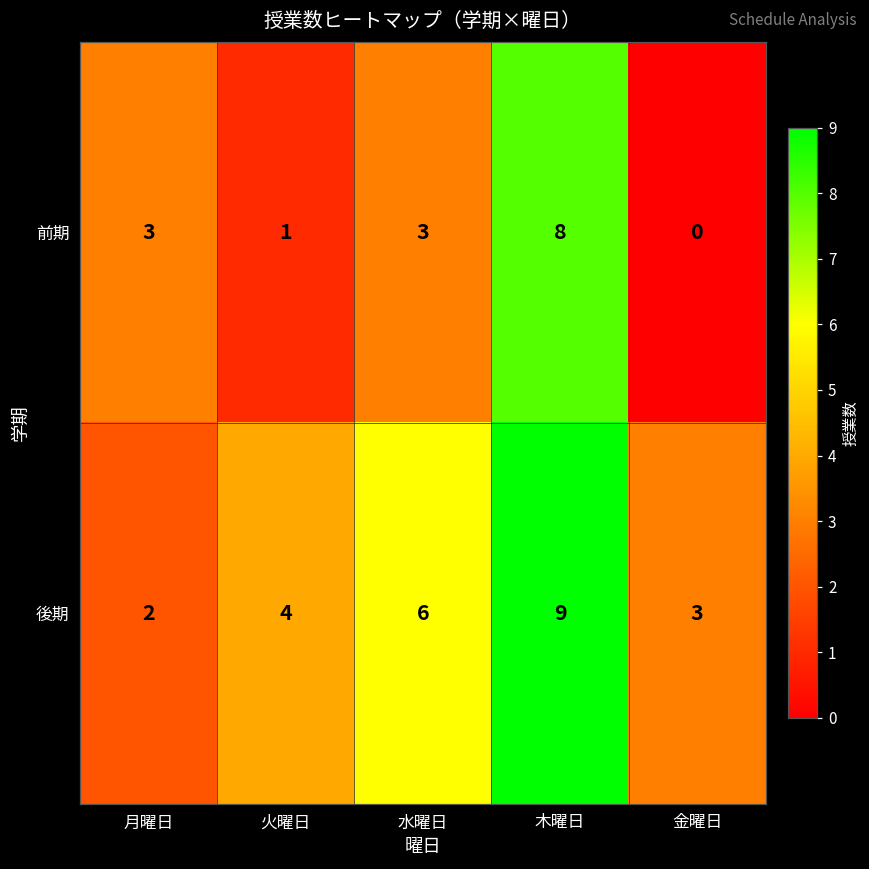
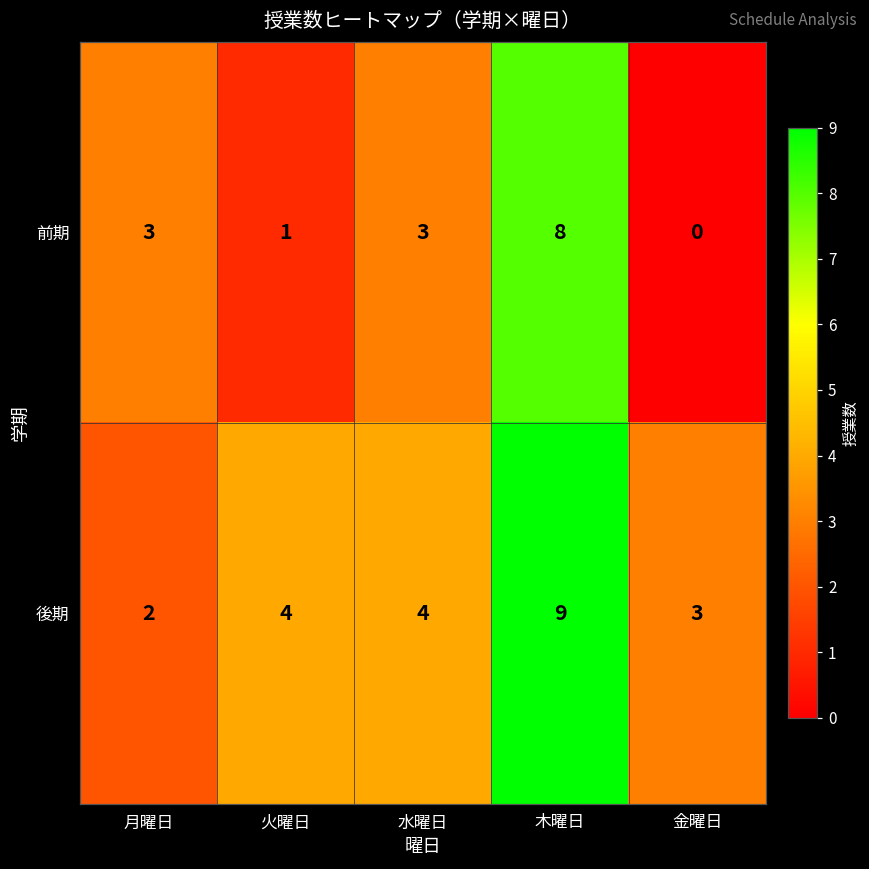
  {
    "前期": {
      "月曜日": 3,
      "火曜日": 1,
      "水曜日": 3,
      "木曜日": 8,
      "金曜日": 0
    },
    "後期": {
      "月曜日": 2,
      "火曜日": 4,
-     "水曜日": 6,
+     "水曜日": 4,
      "木曜日": 9,
      "金曜日": 3
    }
  }
